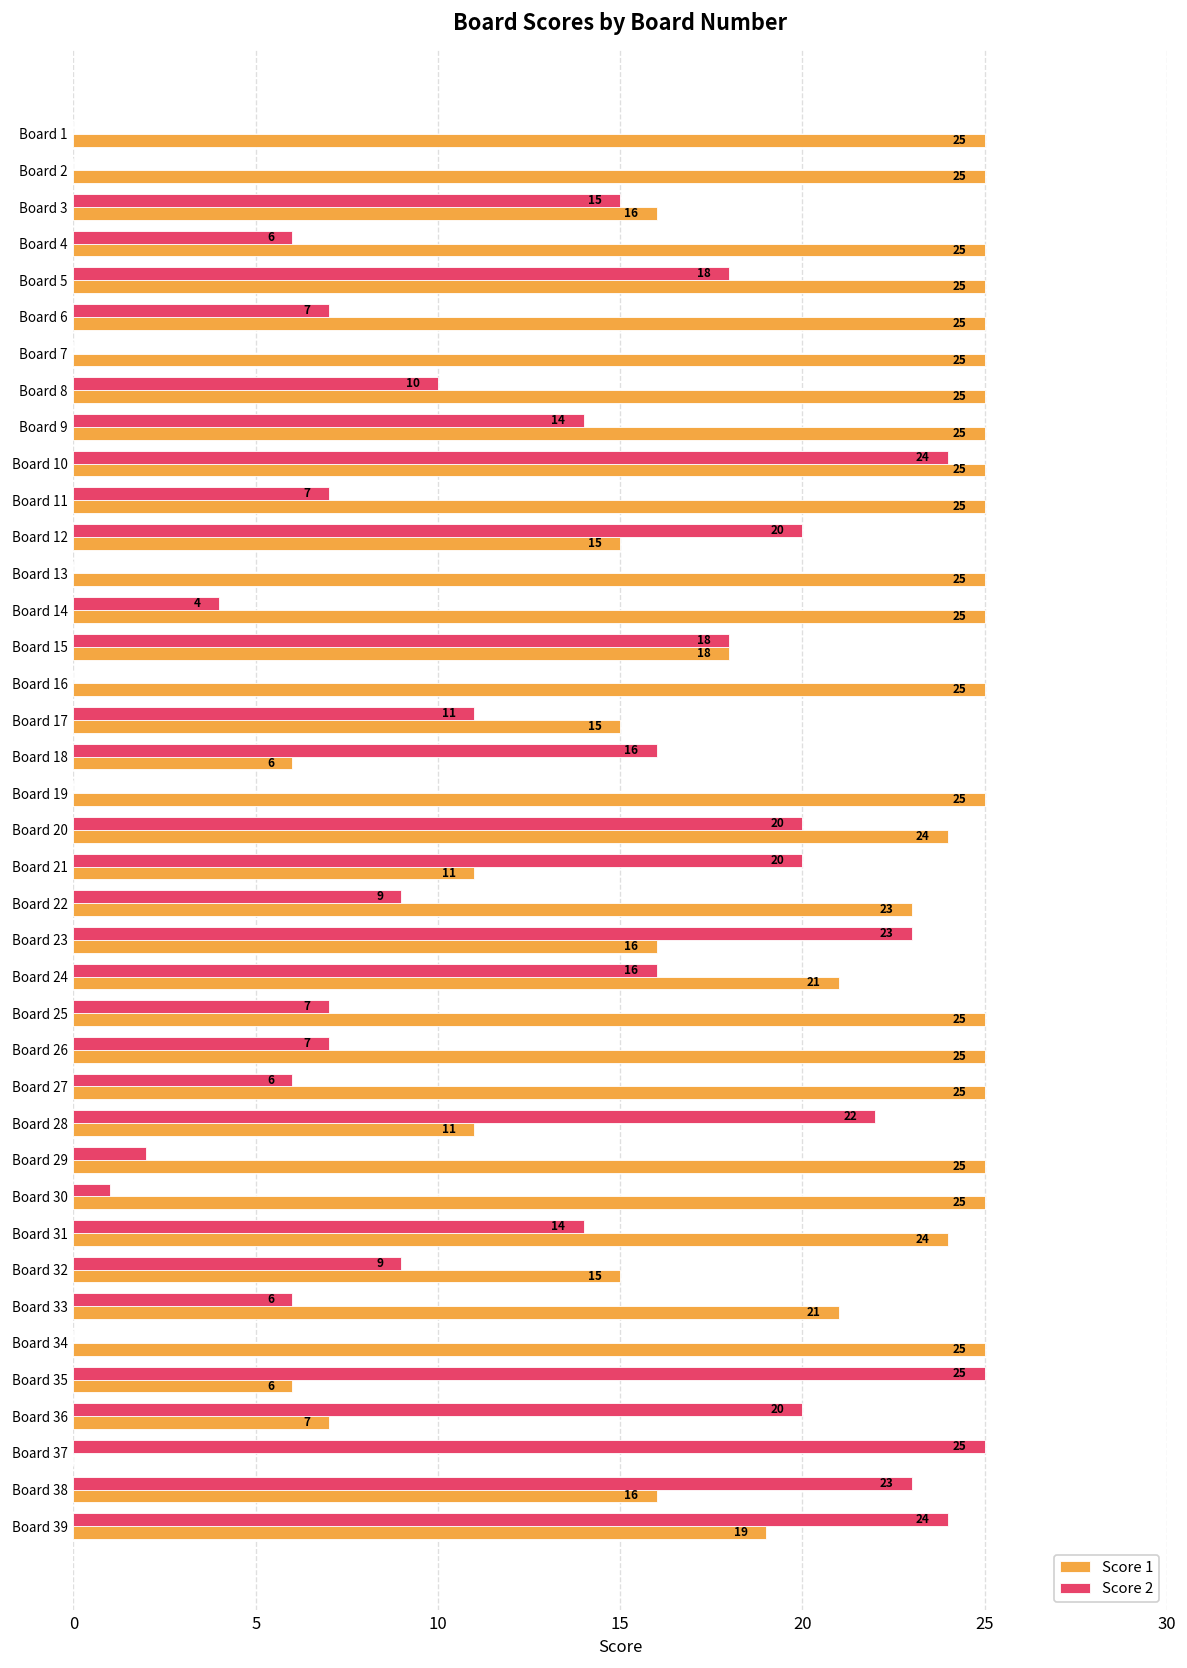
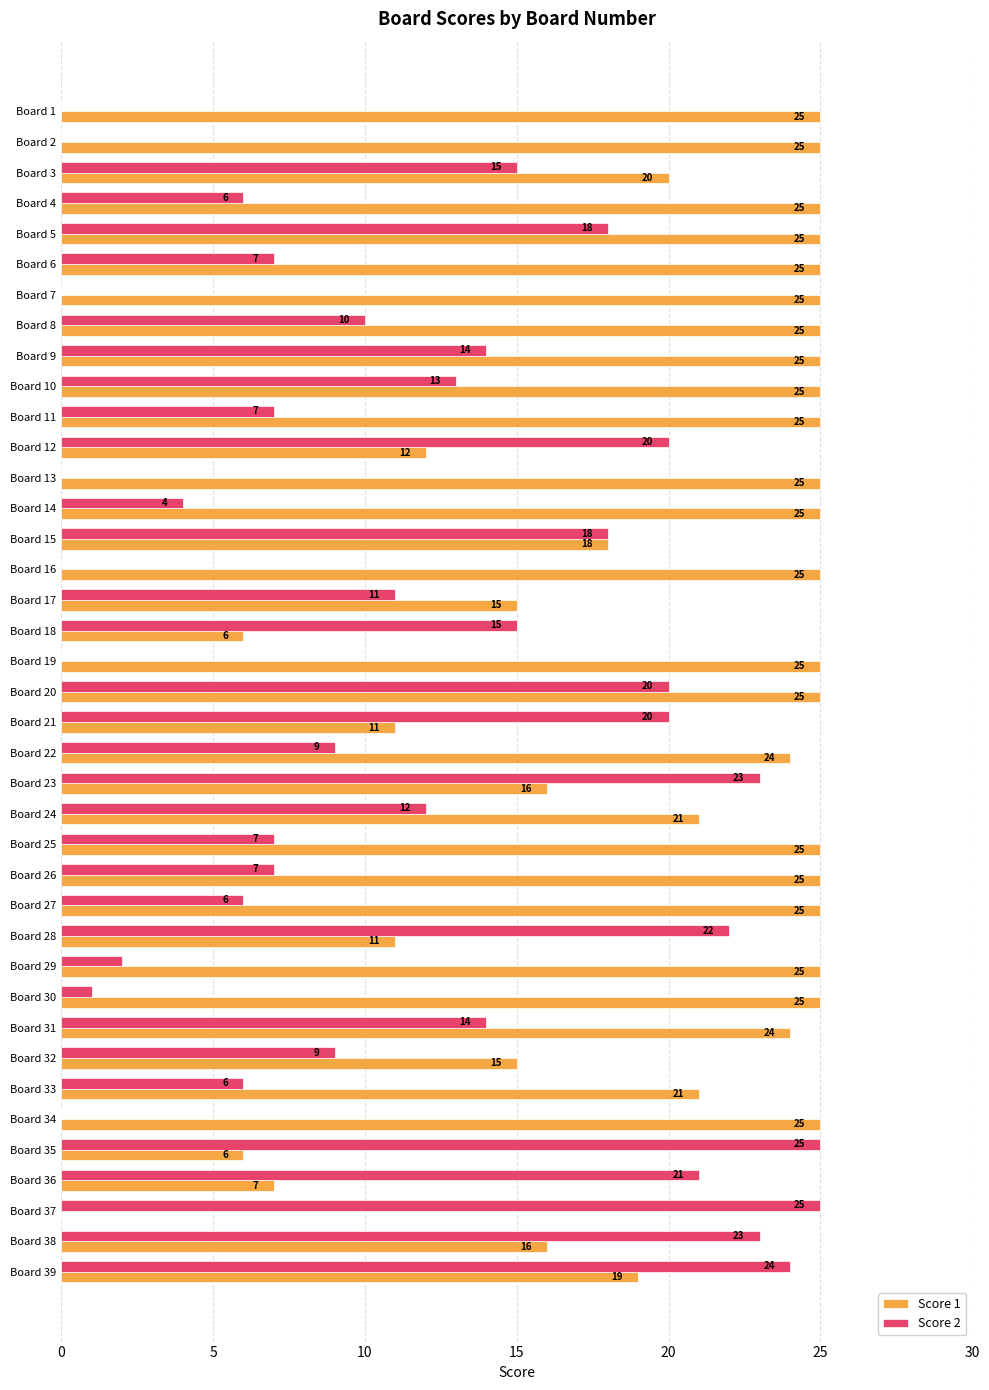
  {
    "Score 1": {
      "Board 1": 25,
      "Board 2": 25,
-     "Board 3": 16,
+     "Board 3": 20,
      "Board 4": 25,
      "Board 5": 25,
      "Board 6": 25,
      "Board 7": 25,
      "Board 8": 25,
      "Board 9": 25,
      "Board 10": 25,
      "Board 11": 25,
-     "Board 12": 15,
+     "Board 12": 12,
      "Board 13": 25,
      "Board 14": 25,
      "Board 15": 18,
      "Board 16": 25,
      "Board 17": 15,
      "Board 18": 6,
      "Board 19": 25,
-     "Board 20": 24,
+     "Board 20": 25,
      "Board 21": 11,
-     "Board 22": 23,
+     "Board 22": 24,
      "Board 23": 16,
      "Board 24": 21,
      "Board 25": 25,
      "Board 26": 25,
      "Board 27": 25,
      "Board 28": 11,
      "Board 29": 25,
      "Board 30": 25,
      "Board 31": 24,
      "Board 32": 15,
      "Board 33": 21,
      "Board 34": 25,
      "Board 35": 6,
      "Board 36": 7,
      "Board 38": 16,
      "Board 39": 19
    },
    "Score 2": {
      "Board 3": 15,
      "Board 4": 6,
      "Board 5": 18,
      "Board 6": 7,
      "Board 8": 10,
      "Board 9": 14,
-     "Board 10": 24,
+     "Board 10": 13,
      "Board 11": 7,
      "Board 12": 20,
      "Board 14": 4,
      "Board 15": 18,
      "Board 17": 11,
-     "Board 18": 16,
+     "Board 18": 15,
      "Board 20": 20,
      "Board 21": 20,
      "Board 22": 9,
      "Board 23": 23,
-     "Board 24": 16,
+     "Board 24": 12,
      "Board 25": 7,
      "Board 26": 7,
      "Board 27": 6,
      "Board 28": 22,
      "Board 31": 14,
      "Board 32": 9,
      "Board 33": 6,
      "Board 35": 25,
-     "Board 36": 20,
+     "Board 36": 21,
      "Board 37": 25,
      "Board 38": 23,
      "Board 39": 24
    }
  }
